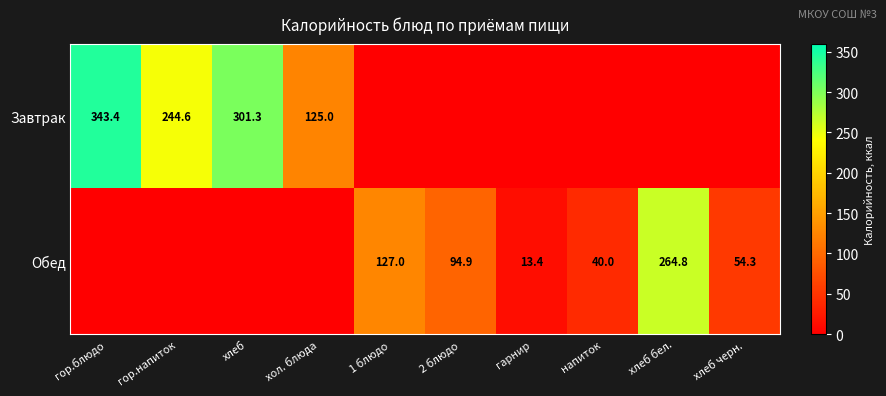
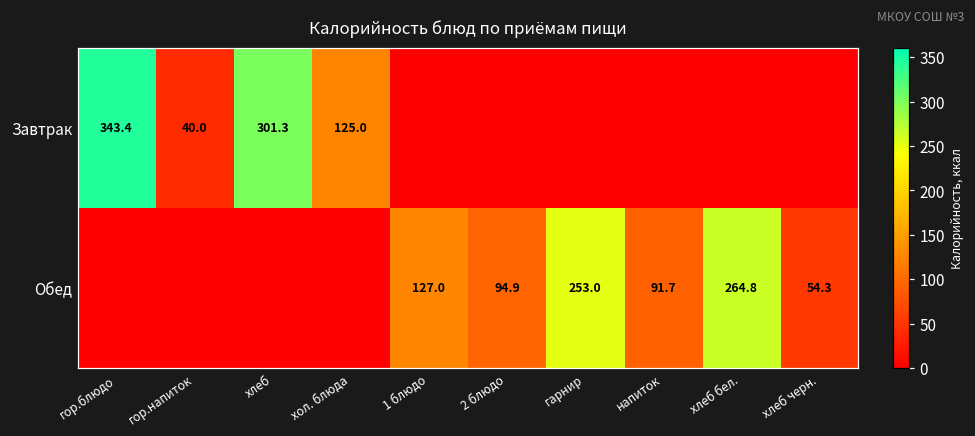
  {
    "Завтрак": {
      "гор.блюдо": 343.4,
-     "гор.напиток": 244.6,
+     "гор.напиток": 40.0,
      "хлеб": 301.3,
      "хол. блюда": 125.0
    },
    "Обед": {
      "1 блюдо": 127.0,
      "2 блюдо": 94.9,
-     "гарнир": 13.4,
-     "напиток": 40.0,
+     "гарнир": 253.0,
+     "напиток": 91.7,
      "хлеб бел.": 264.8,
      "хлеб черн.": 54.3
    }
  }
